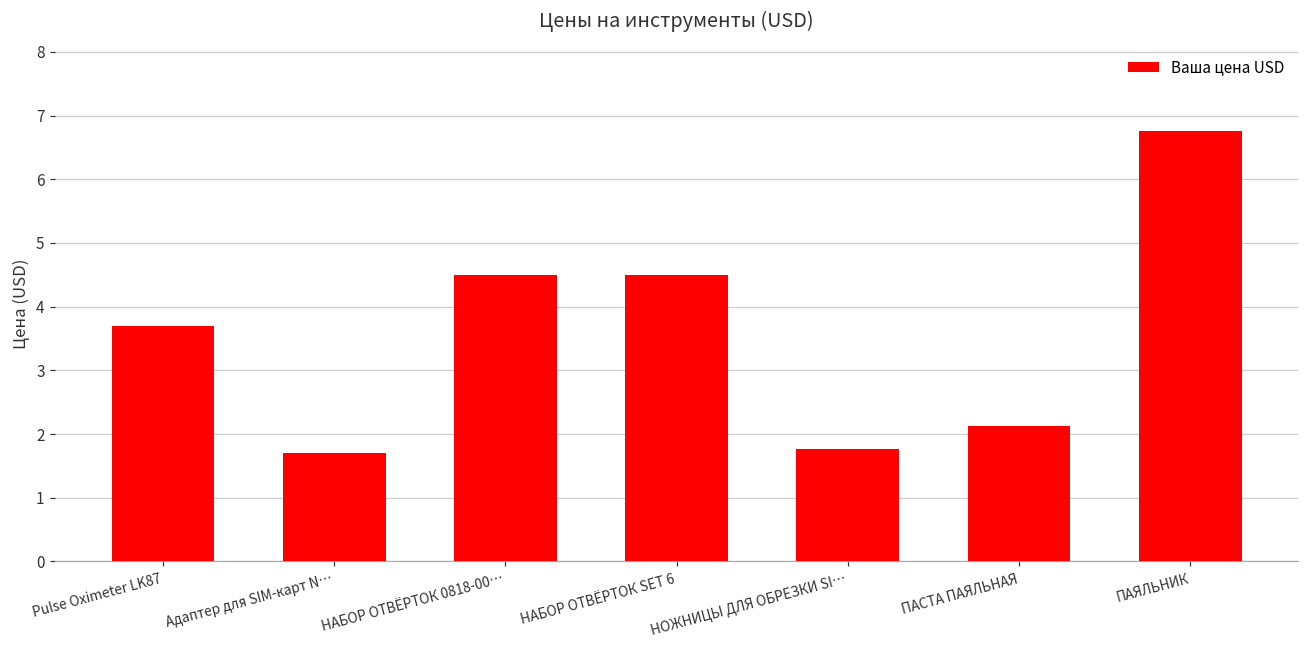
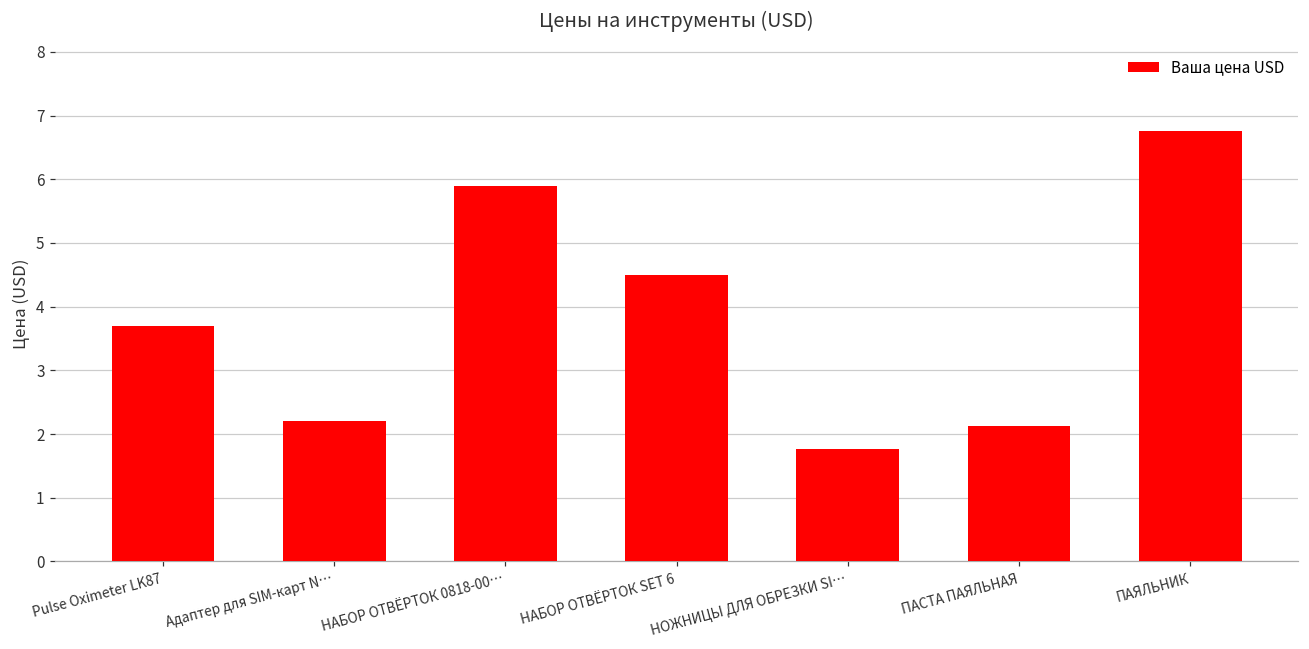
  {
    "Pulse Oximeter LK87": 3.7,
-   "Адаптер для SIM-карт N…": 1.7,
-   "НАБОР ОТВЁРТОК 0818-00…": 4.5,
+   "Адаптер для SIM-карт N…": 2.2,
+   "НАБОР ОТВЁРТОК 0818-00…": 5.9,
    "НАБОР ОТВЁРТОК SET 6": 4.5,
    "НОЖНИЦЫ ДЛЯ ОБРЕЗКИ SI…": 1.8,
    "ПАСТА ПАЯЛЬНАЯ": 2.1,
    "ПАЯЛЬНИК": 6.8
  }
